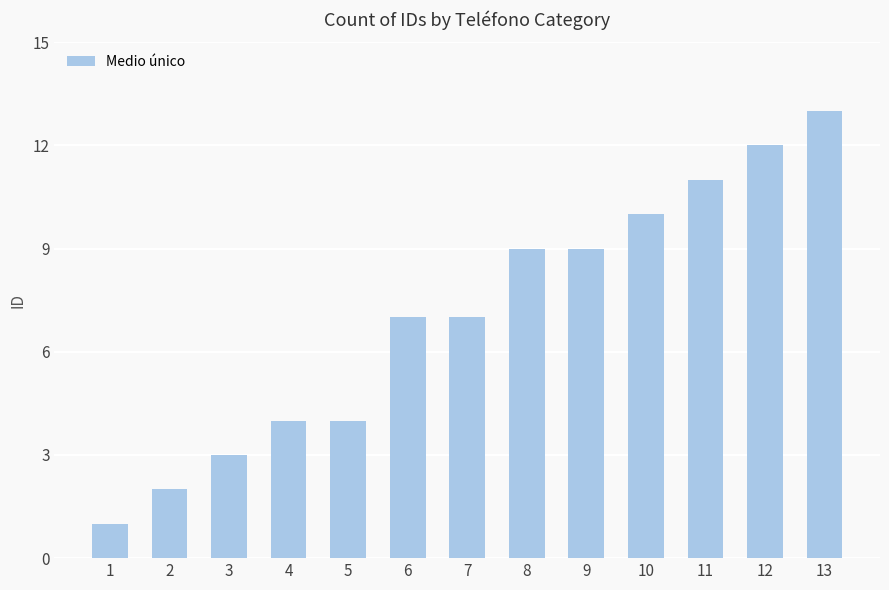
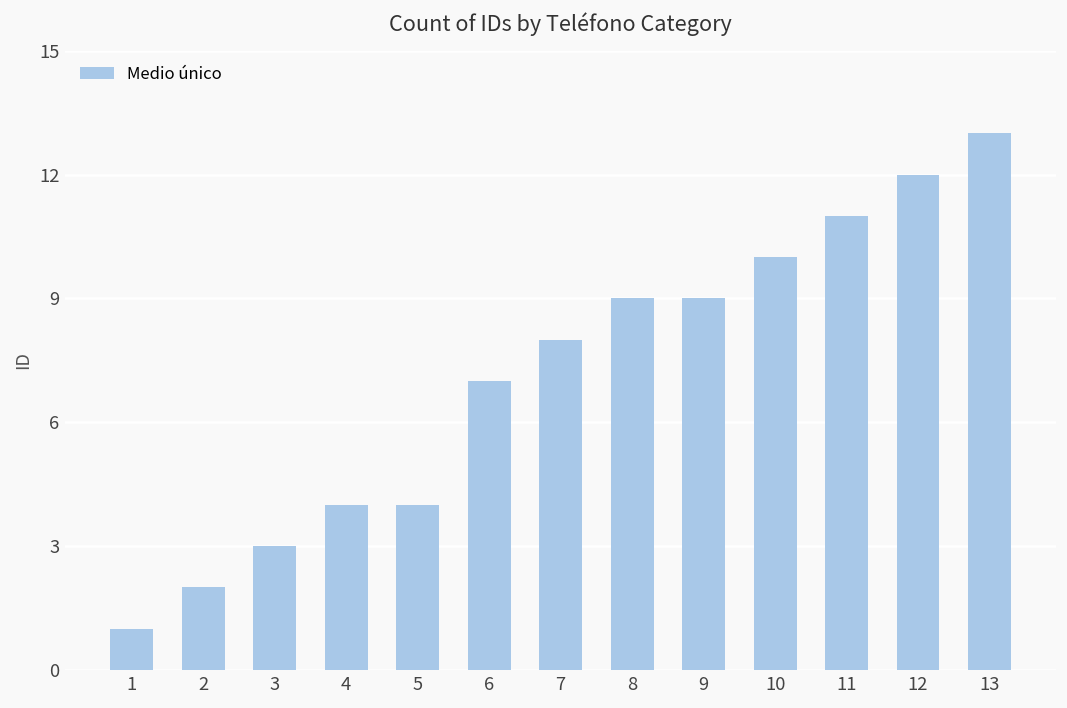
  {
    "1": 1,
    "2": 2,
    "3": 3,
    "4": 4,
    "5": 4,
    "6": 7,
-   "7": 7,
+   "7": 8,
    "8": 9,
    "9": 9,
    "10": 10,
    "11": 11,
    "12": 12,
    "13": 13
  }
